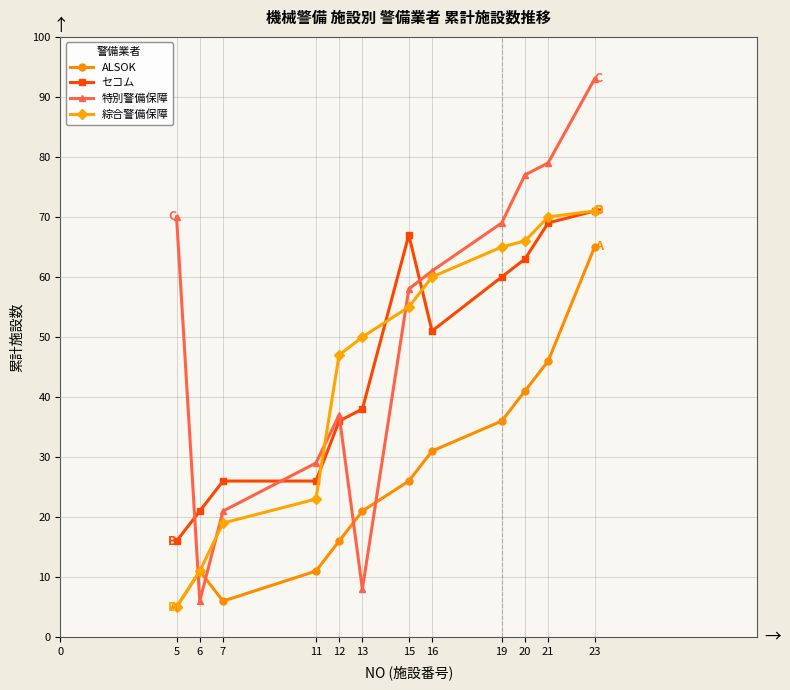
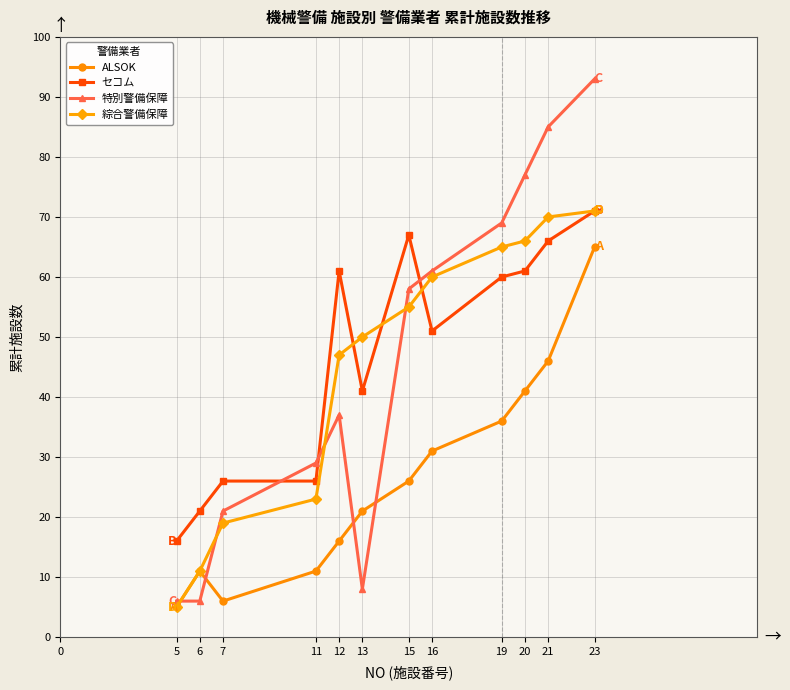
  {
    "セコム": {
      "5": 16,
      "6": 21,
      "7": 26,
      "11": 26,
-     "12": 36,
-     "13": 38,
+     "12": 61,
+     "13": 41,
      "15": 67,
      "16": 51,
      "19": 60,
-     "20": 63,
-     "21": 69
+     "20": 61,
+     "21": 66
    },
    "特別警備保障": {
-     "5": 70,
+     "5": 6,
      "6": 6,
      "7": 21,
      "11": 29,
      "12": 37,
      "13": 8,
      "15": 58,
      "16": 61,
      "19": 69,
      "20": 77,
-     "21": 79,
+     "21": 85,
      "23": 93
    }
  }
